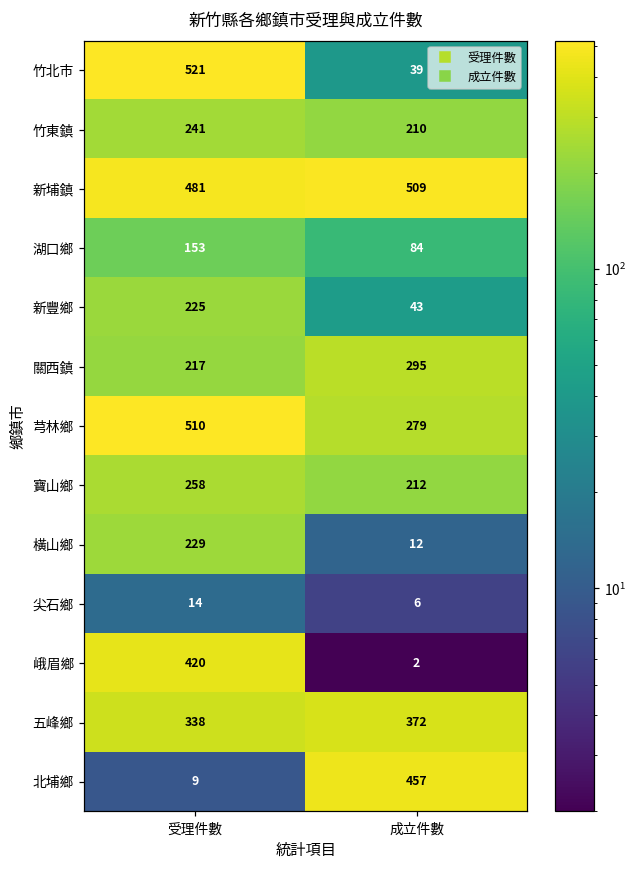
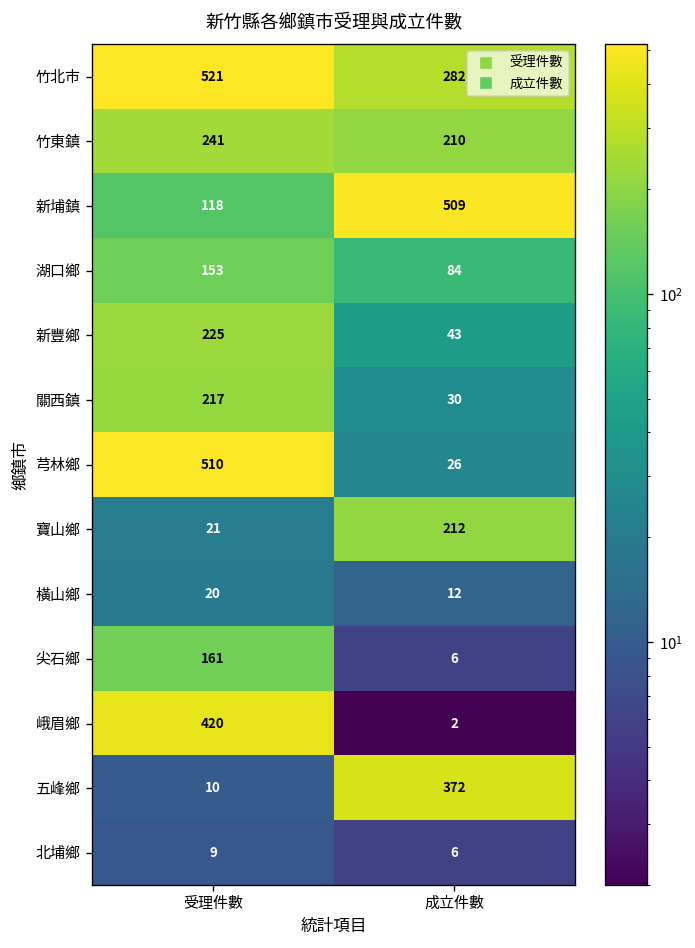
  {
    "竹北市": {
      "受理件數": 521,
-     "成立件數": 39
+     "成立件數": 282
    },
    "竹東鎮": {
      "受理件數": 241,
      "成立件數": 210
    },
    "新埔鎮": {
-     "受理件數": 481,
+     "受理件數": 118,
      "成立件數": 509
    },
    "湖口鄉": {
      "受理件數": 153,
      "成立件數": 84
    },
    "新豐鄉": {
      "受理件數": 225,
      "成立件數": 43
    },
    "關西鎮": {
      "受理件數": 217,
-     "成立件數": 295
+     "成立件數": 30
    },
    "芎林鄉": {
      "受理件數": 510,
-     "成立件數": 279
+     "成立件數": 26
    },
    "寶山鄉": {
-     "受理件數": 258,
+     "受理件數": 21,
      "成立件數": 212
    },
    "橫山鄉": {
-     "受理件數": 229,
+     "受理件數": 20,
      "成立件數": 12
    },
    "尖石鄉": {
-     "受理件數": 14,
+     "受理件數": 161,
      "成立件數": 6
    },
    "峨眉鄉": {
      "受理件數": 420,
      "成立件數": 2
    },
    "五峰鄉": {
-     "受理件數": 338,
+     "受理件數": 10,
      "成立件數": 372
    },
    "北埔鄉": {
      "受理件數": 9,
-     "成立件數": 457
+     "成立件數": 6
    }
  }
